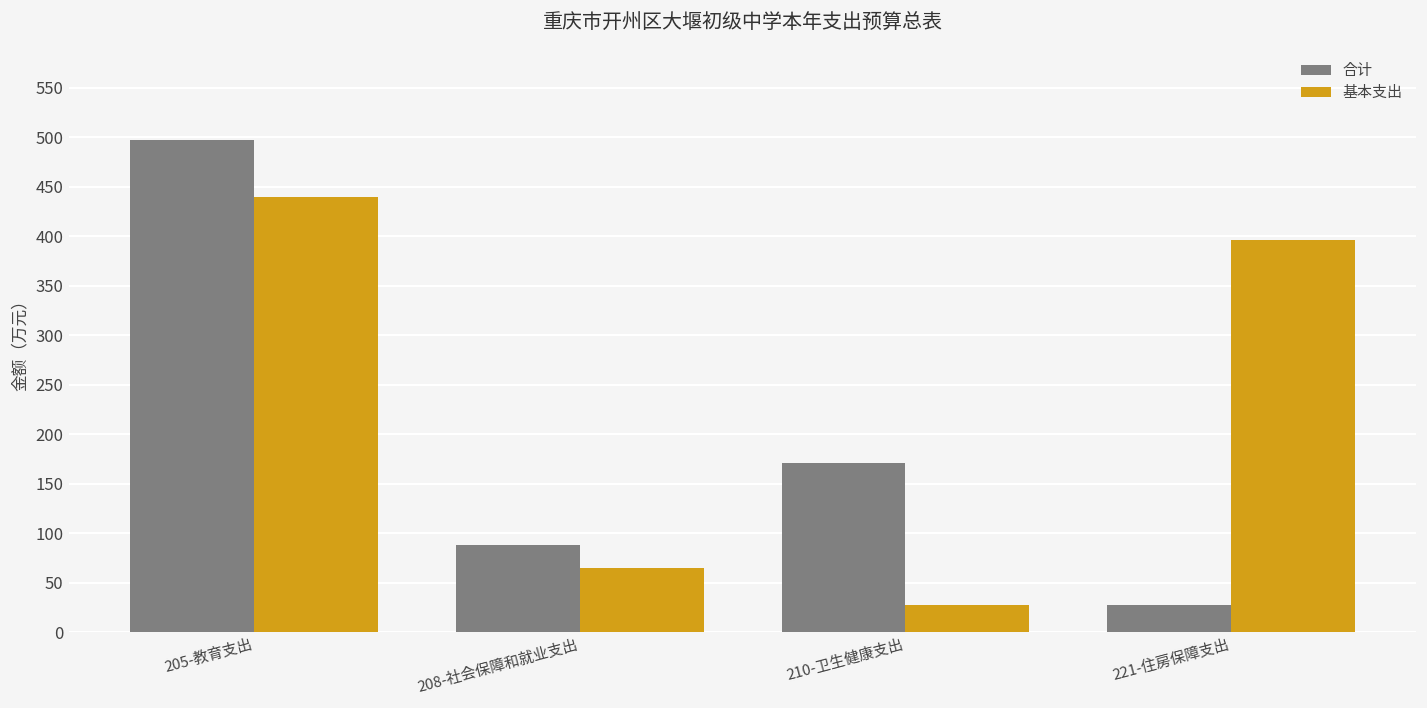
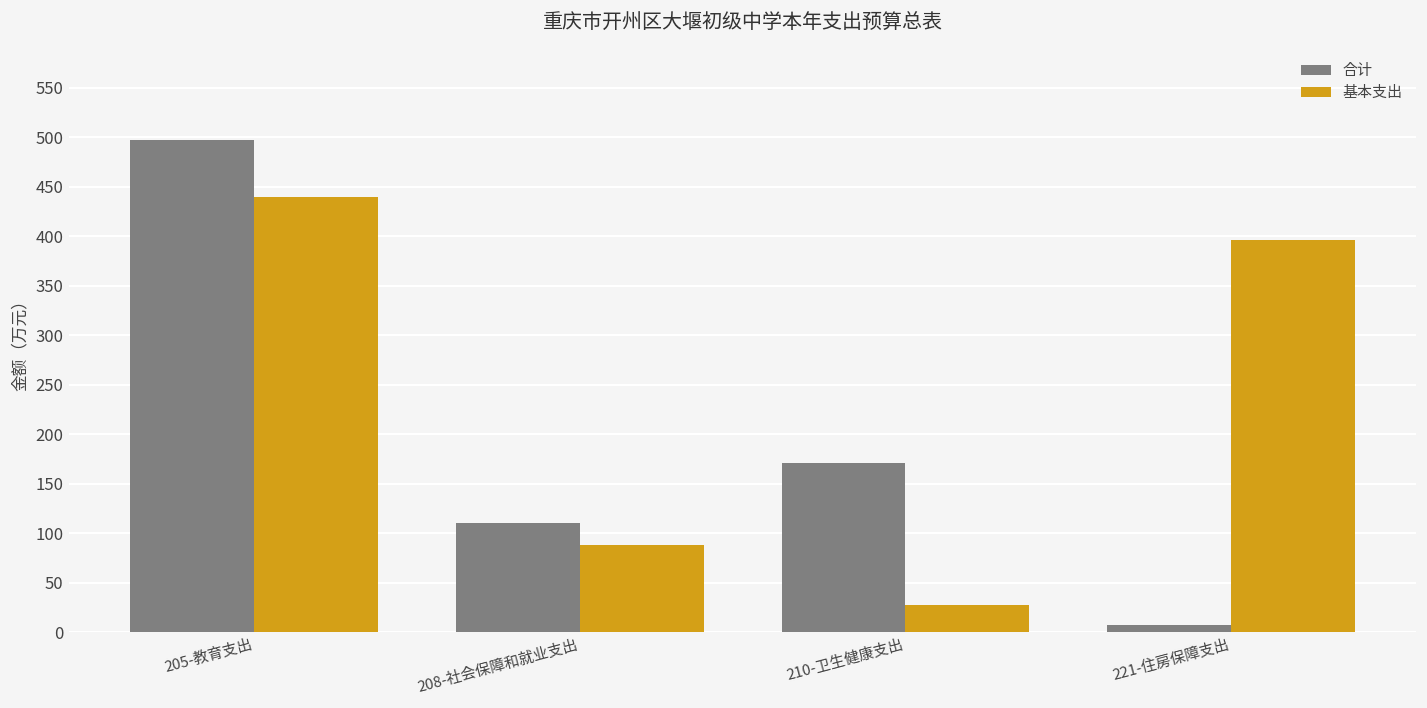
  {
    "合计": {
      "205-教育支出": 500,
-     "208-社会保障和就业支出": 90,
+     "208-社会保障和就业支出": 110,
      "210-卫生健康支出": 170,
-     "221-住房保障支出": 30
+     "221-住房保障支出": 10
    },
    "基本支出": {
      "205-教育支出": 440,
-     "208-社会保障和就业支出": 60,
+     "208-社会保障和就业支出": 90,
      "210-卫生健康支出": 30,
      "221-住房保障支出": 400
    }
  }
